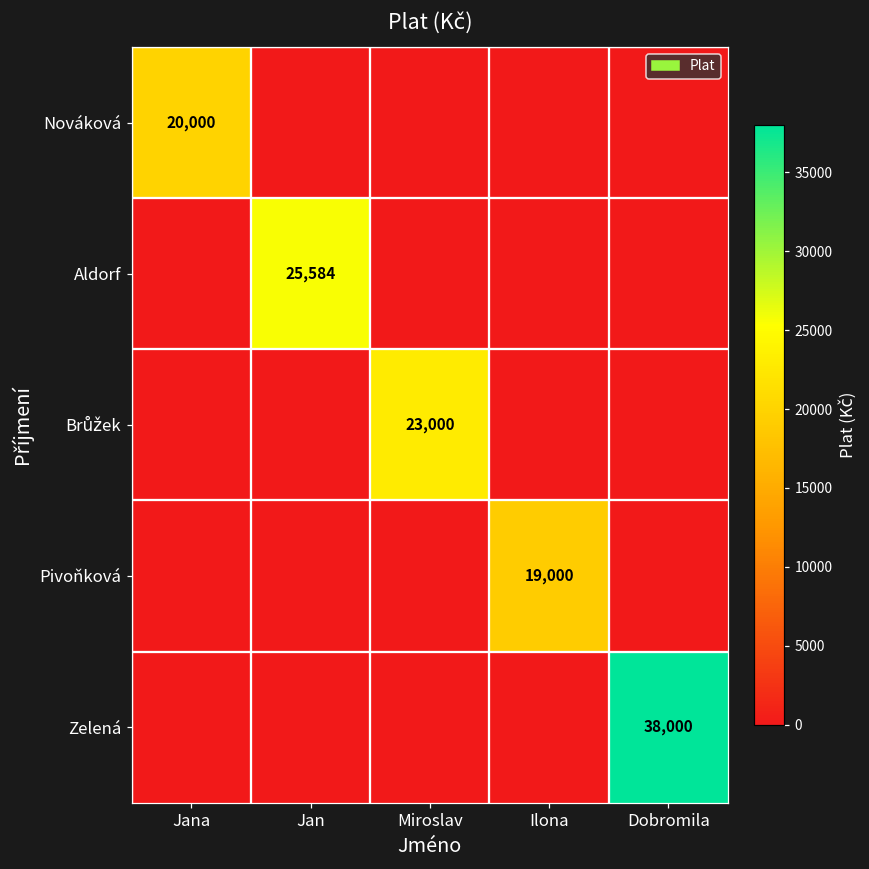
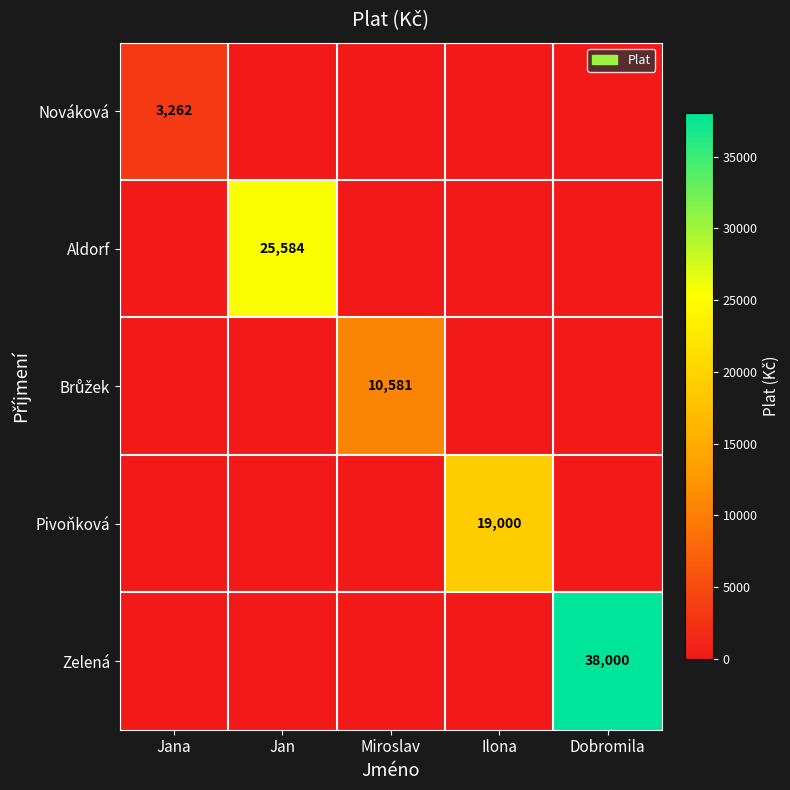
  {
    "Nováková": {
-     "Jana": "20,000"
+     "Jana": "3,262"
    },
    "Aldorf": {
      "Jan": "25,584"
    },
    "Brůžek": {
-     "Miroslav": "23,000"
+     "Miroslav": "10,581"
    },
    "Pivoňková": {
      "Ilona": "19,000"
    },
    "Zelená": {
      "Dobromila": "38,000"
    }
  }
